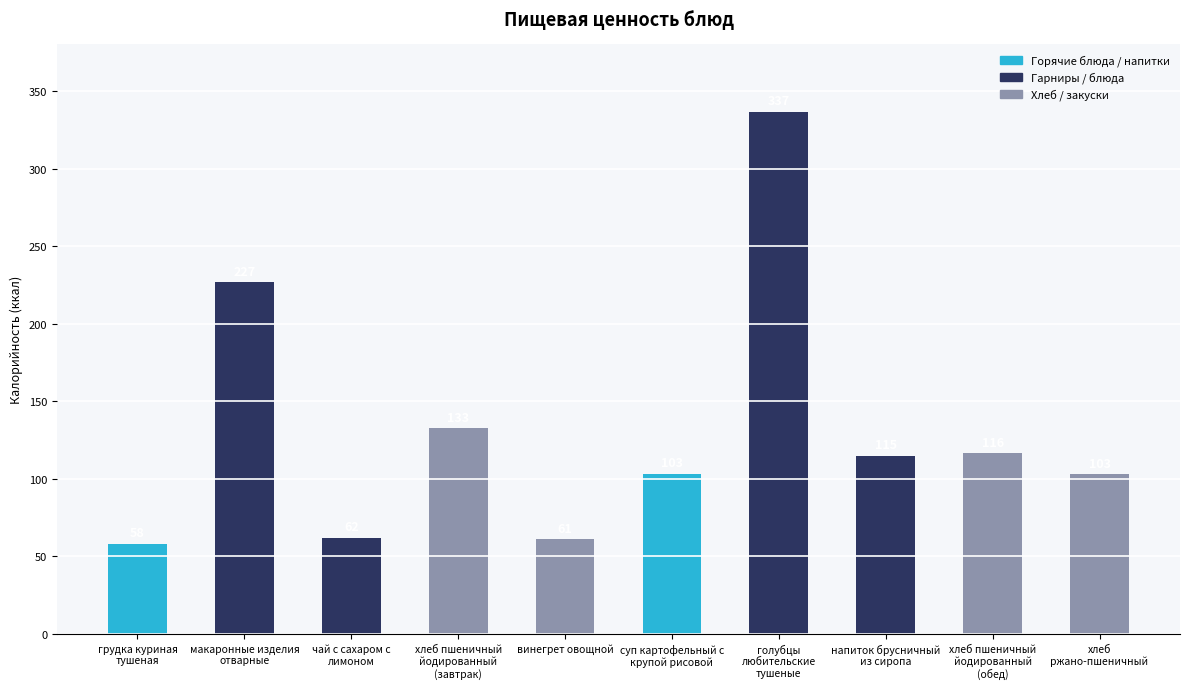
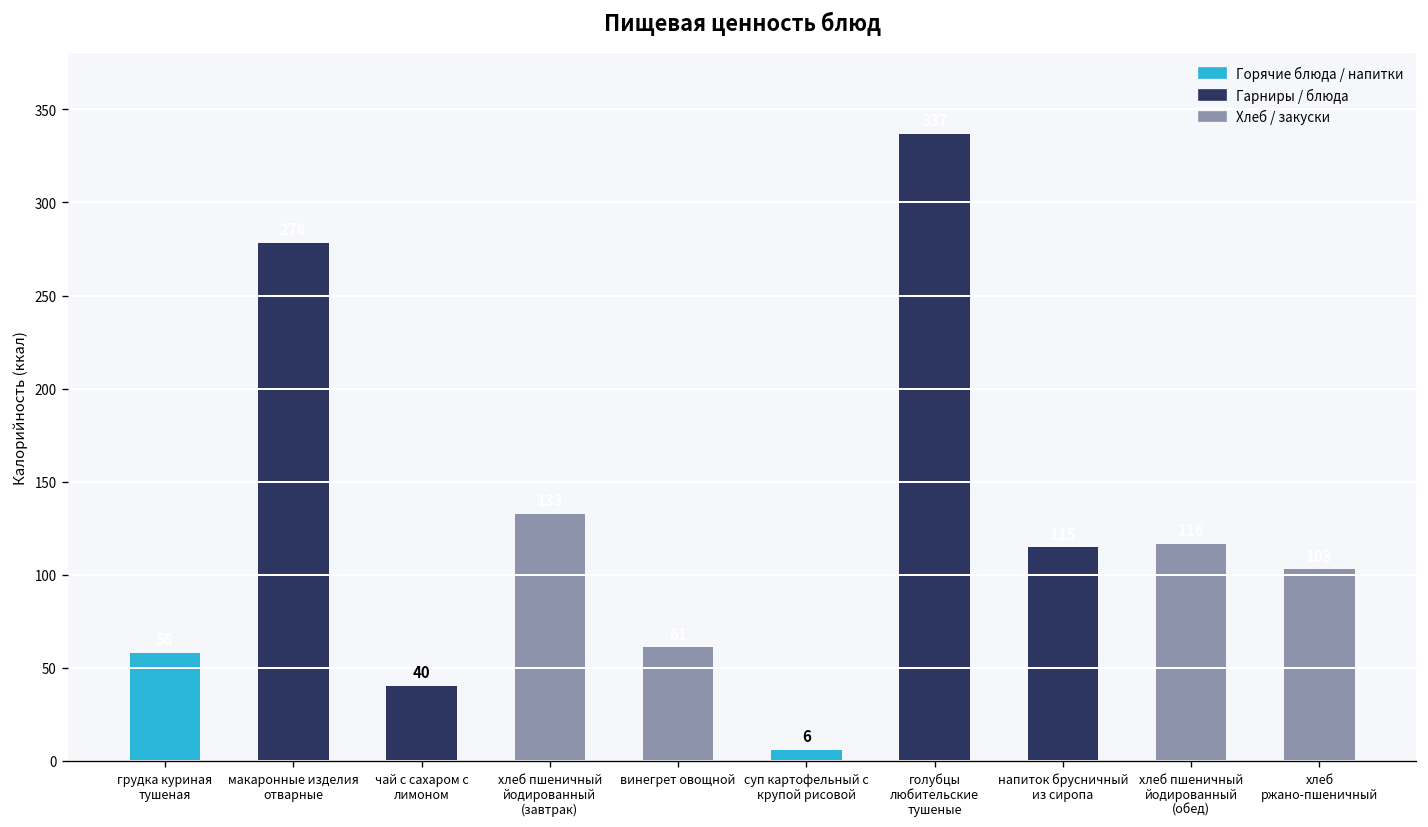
  {
    "грудка куриная тушеная": 58,
-   "макаронные изделия отварные": 227,
-   "чай с сахаром с лимоном": 62,
+   "макаронные изделия отварные": 278,
+   "чай с сахаром с лимоном": 40,
    "хлеб пшеничный йодированный (завтрак)": 133,
    "винегрет овощной": 61,
-   "суп картофельный с крупой рисовой": 103,
+   "суп картофельный с крупой рисовой": 6,
    "голубцы любительские тушеные": 337,
    "напиток брусничный из сиропа": 115,
    "хлеб пшеничный йодированный (обед)": 117,
    "хлеб ржано-пшеничный": 103
  }
